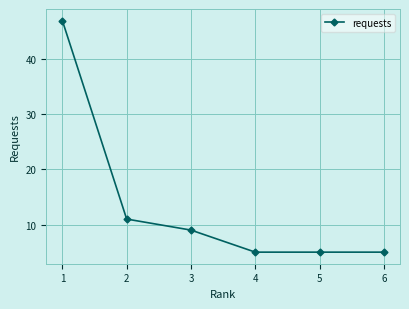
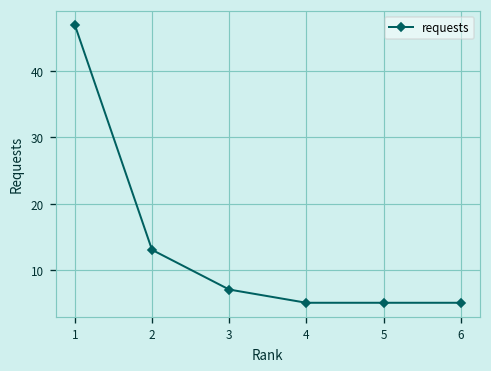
  {
    "1": 47,
-   "2": 11,
-   "3": 9,
+   "2": 13,
+   "3": 7,
    "4": 5,
    "5": 5,
    "6": 5
  }
